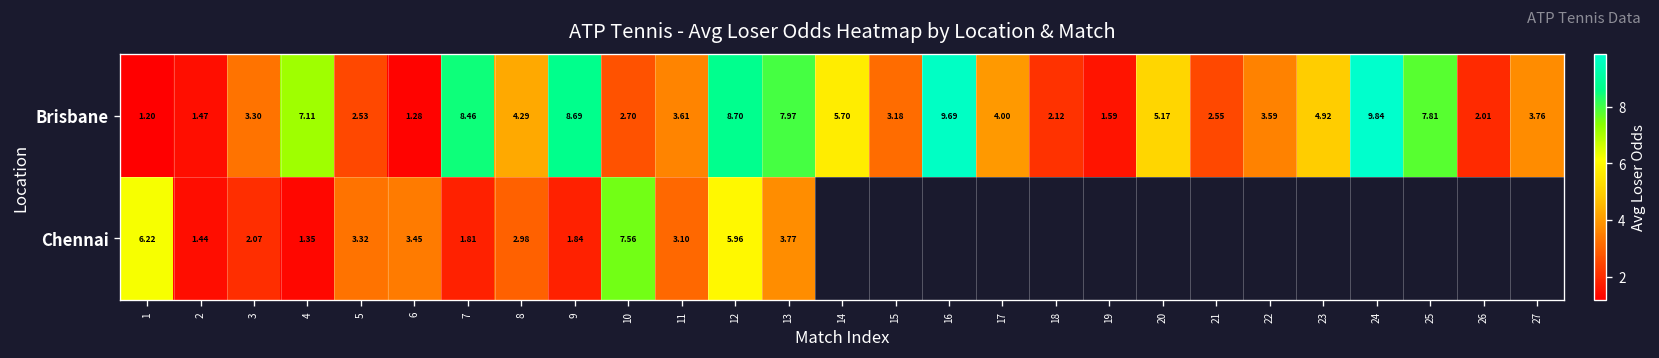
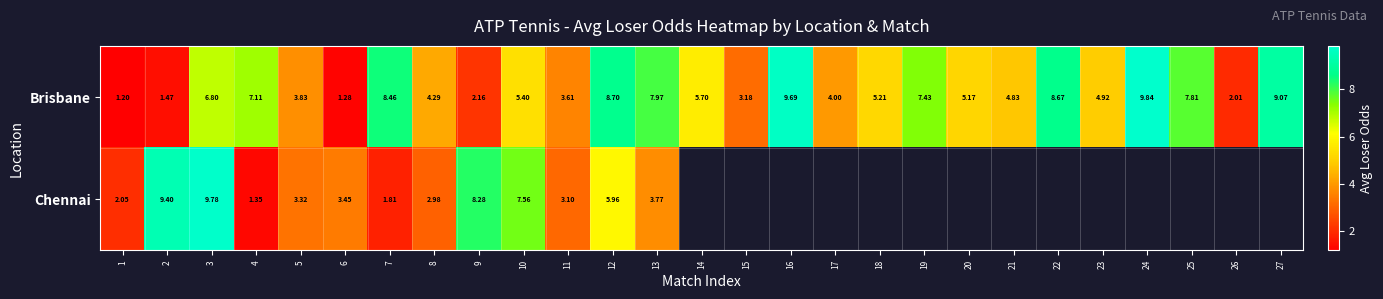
  {
    "Brisbane": {
      "1": 1.20,
      "2": 1.47,
-     "3": 3.30,
+     "3": 6.80,
      "4": 7.11,
-     "5": 2.53,
+     "5": 3.83,
      "6": 1.28,
      "7": 8.46,
      "8": 4.29,
-     "9": 8.69,
-     "10": 2.70,
+     "9": 2.16,
+     "10": 5.40,
      "11": 3.61,
      "12": 8.70,
      "13": 7.97,
      "14": 5.70,
      "15": 3.18,
      "16": 9.69,
      "17": 4.00,
-     "18": 2.12,
-     "19": 1.59,
+     "18": 5.21,
+     "19": 7.43,
      "20": 5.17,
-     "21": 2.55,
-     "22": 3.59,
+     "21": 4.83,
+     "22": 8.67,
      "23": 4.92,
      "24": 9.84,
      "25": 7.81,
      "26": 2.01,
-     "27": 3.76
+     "27": 9.07
    },
    "Chennai": {
-     "1": 6.22,
-     "2": 1.44,
-     "3": 2.07,
+     "1": 2.05,
+     "2": 9.40,
+     "3": 9.78,
      "4": 1.35,
      "5": 3.32,
      "6": 3.45,
      "7": 1.81,
      "8": 2.98,
-     "9": 1.84,
+     "9": 8.28,
      "10": 7.56,
      "11": 3.10,
      "12": 5.96,
      "13": 3.77
    }
  }
